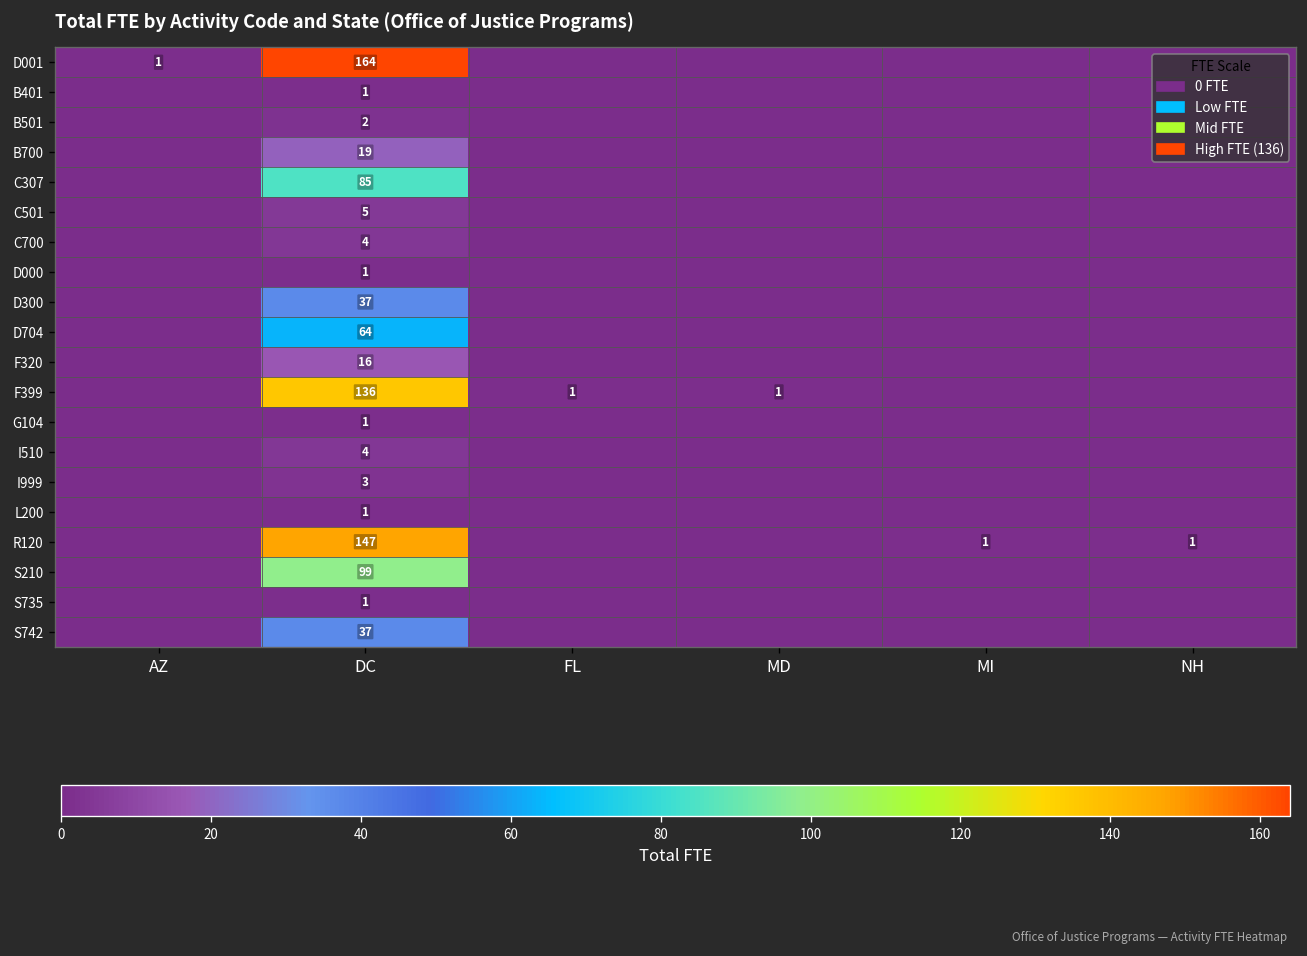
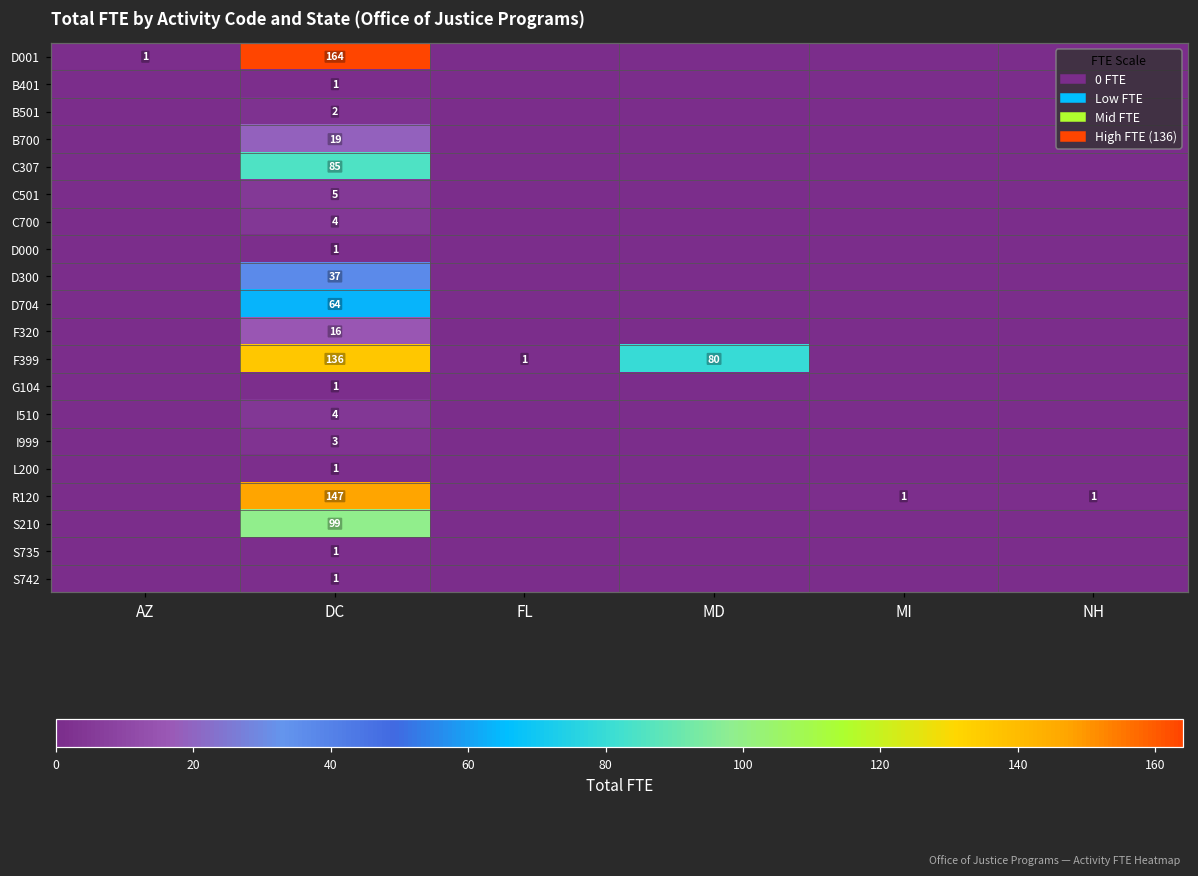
  {
    "F399": {
-     "MD": 1
+     "MD": 80
    },
    "S742": {
-     "DC": 37
+     "DC": 1
    }
  }
